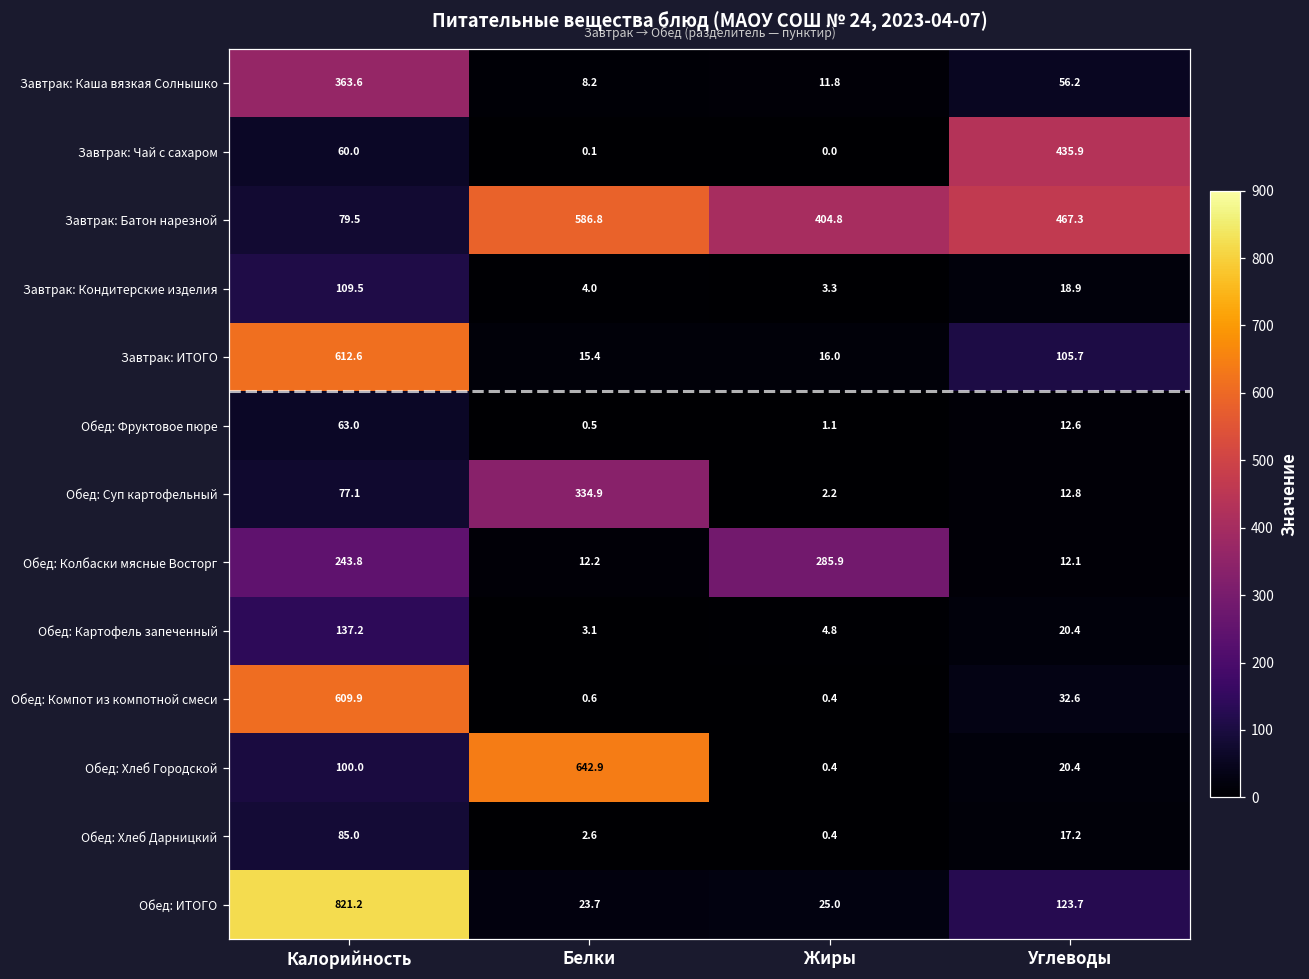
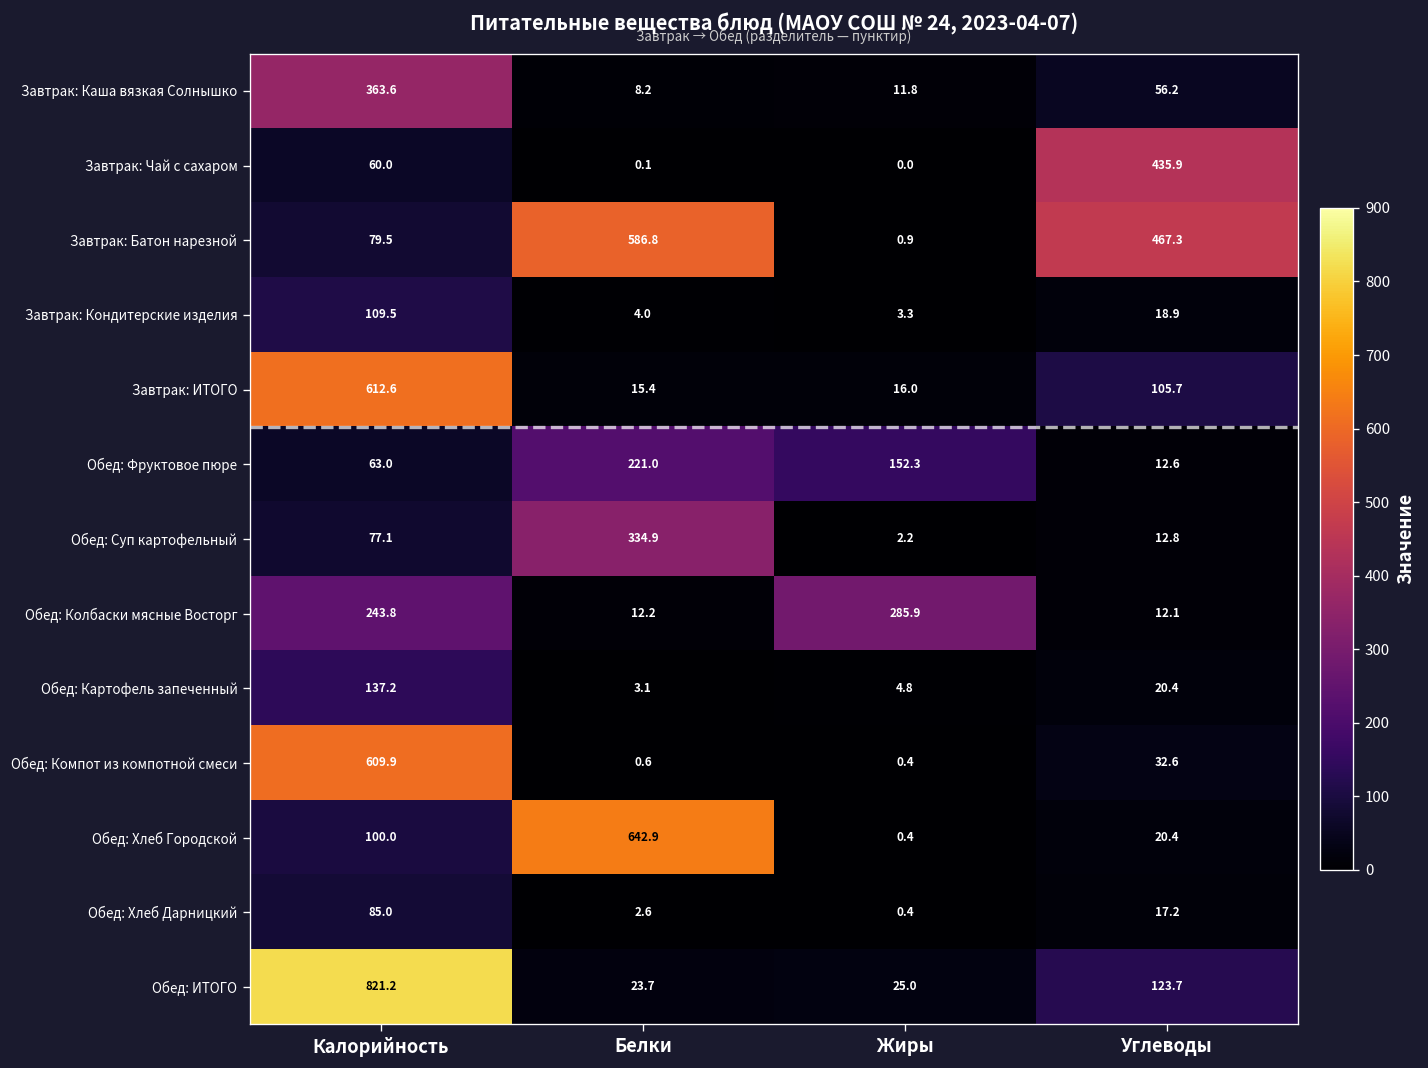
  {
    "Завтрак: Каша вязкая Солнышко": {
      "Калорийность": 363.6,
      "Белки": 8.2,
      "Жиры": 11.8,
      "Углеводы": 56.2
    },
    "Завтрак: Чай с сахаром": {
      "Калорийность": 60.0,
      "Белки": 0.1,
      "Жиры": 0.0,
      "Углеводы": 435.9
    },
    "Завтрак: Батон нарезной": {
      "Калорийность": 79.5,
      "Белки": 586.8,
-     "Жиры": 404.8,
+     "Жиры": 0.9,
      "Углеводы": 467.3
    },
    "Завтрак: Кондитерские изделия": {
      "Калорийность": 109.5,
      "Белки": 4.0,
      "Жиры": 3.3,
      "Углеводы": 18.9
    },
    "Завтрак: ИТОГО": {
      "Калорийность": 612.6,
      "Белки": 15.4,
      "Жиры": 16.0,
      "Углеводы": 105.7
    },
    "Обед: Фруктовое пюре": {
      "Калорийность": 63.0,
-     "Белки": 0.5,
-     "Жиры": 1.1,
+     "Белки": 221.0,
+     "Жиры": 152.3,
      "Углеводы": 12.6
    },
    "Обед: Суп картофельный": {
      "Калорийность": 77.1,
      "Белки": 334.9,
      "Жиры": 2.2,
      "Углеводы": 12.8
    },
    "Обед: Колбаски мясные Восторг": {
      "Калорийность": 243.8,
      "Белки": 12.2,
      "Жиры": 285.9,
      "Углеводы": 12.1
    },
    "Обед: Картофель запеченный": {
      "Калорийность": 137.2,
      "Белки": 3.1,
      "Жиры": 4.8,
      "Углеводы": 20.4
    },
    "Обед: Компот из компотной смеси": {
      "Калорийность": 609.9,
      "Белки": 0.6,
      "Жиры": 0.4,
      "Углеводы": 32.6
    },
    "Обед: Хлеб Городской": {
      "Калорийность": 100.0,
      "Белки": 642.9,
      "Жиры": 0.4,
      "Углеводы": 20.4
    },
    "Обед: Хлеб Дарницкий": {
      "Калорийность": 85.0,
      "Белки": 2.6,
      "Жиры": 0.4,
      "Углеводы": 17.2
    },
    "Обед: ИТОГО": {
      "Калорийность": 821.2,
      "Белки": 23.7,
      "Жиры": 25.0,
      "Углеводы": 123.7
    }
  }
